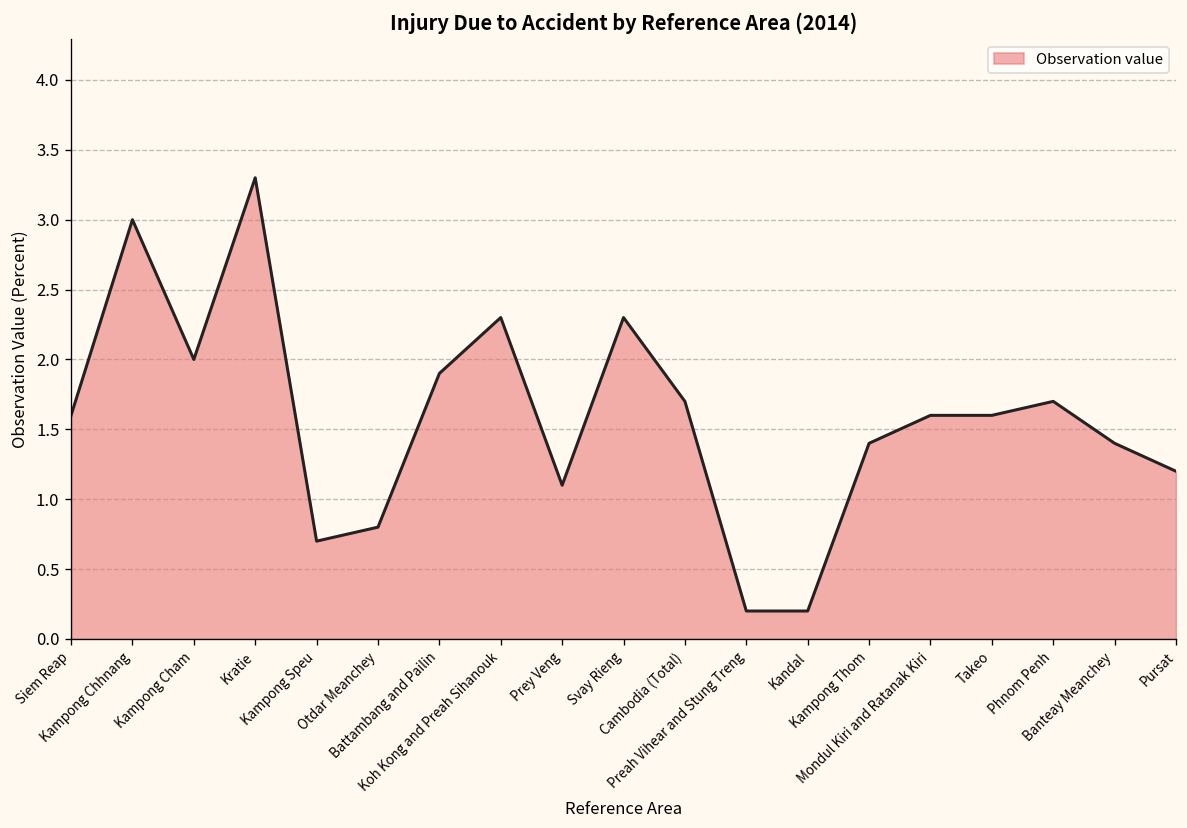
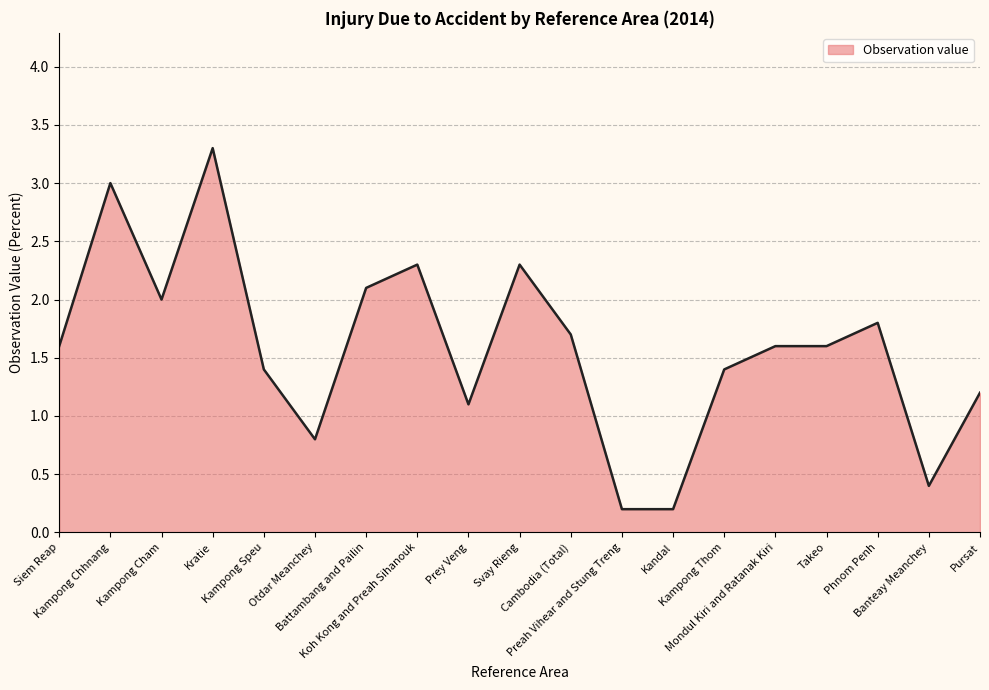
  {
    "Siem Reap": 1.6,
    "Kampong Chhnang": 3.0,
    "Kampong Cham": 2.0,
    "Kratie": 3.3,
-   "Kampong Speu": 0.7,
+   "Kampong Speu": 1.4,
    "Otdar Meanchey": 0.8,
-   "Battambang and Pailin": 1.9,
+   "Battambang and Pailin": 2.1,
    "Koh Kong and Preah Sihanouk": 2.3,
    "Prey Veng": 1.1,
    "Svay Rieng": 2.3,
    "Cambodia (Total)": 1.7,
    "Preah Vihear and Stung Treng": 0.2,
    "Kandal": 0.2,
    "Kampong Thom": 1.4,
    "Mondul Kiri and Ratanak Kiri": 1.6,
    "Takeo": 1.6,
-   "Phnom Penh": 1.7,
-   "Banteay Meanchey": 1.4,
+   "Phnom Penh": 1.8,
+   "Banteay Meanchey": 0.4,
    "Pursat": 1.2
  }
